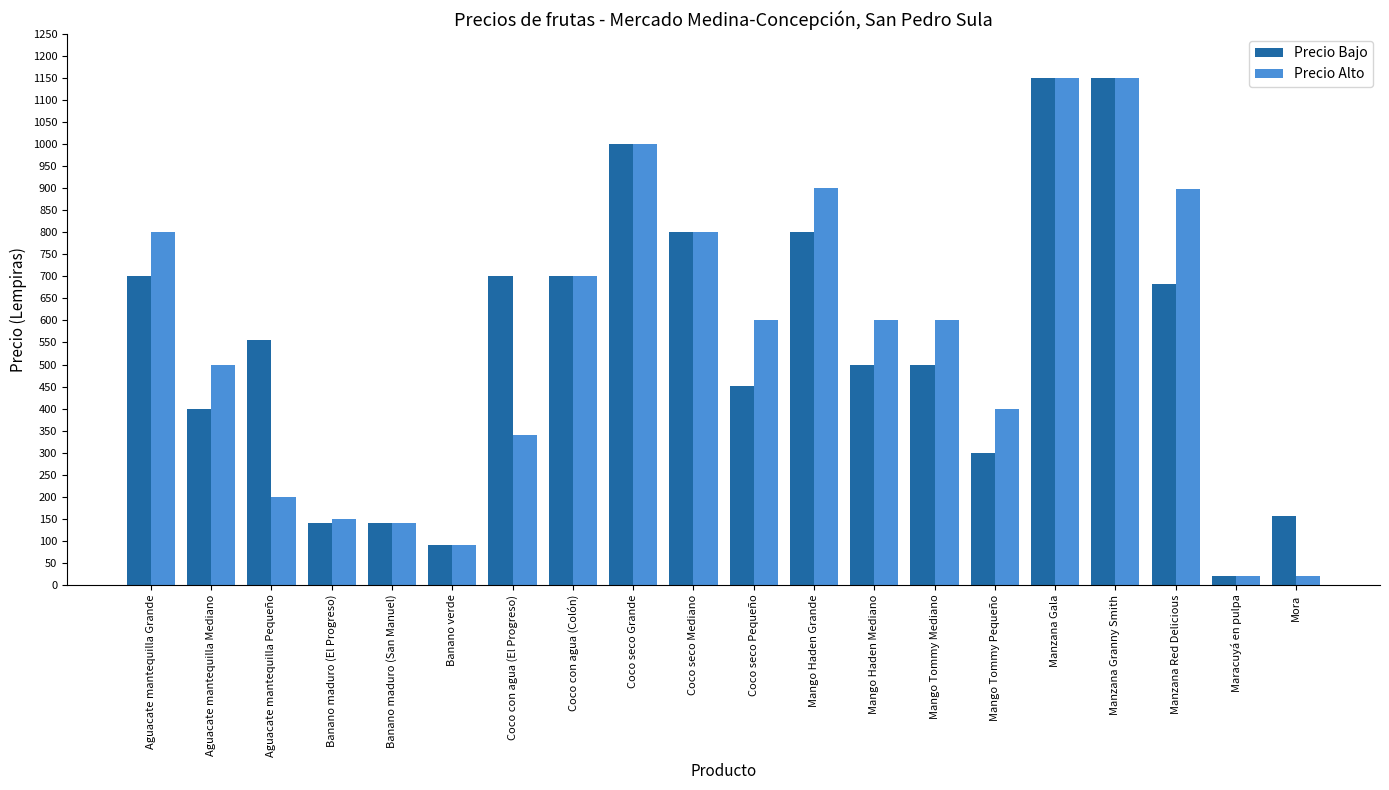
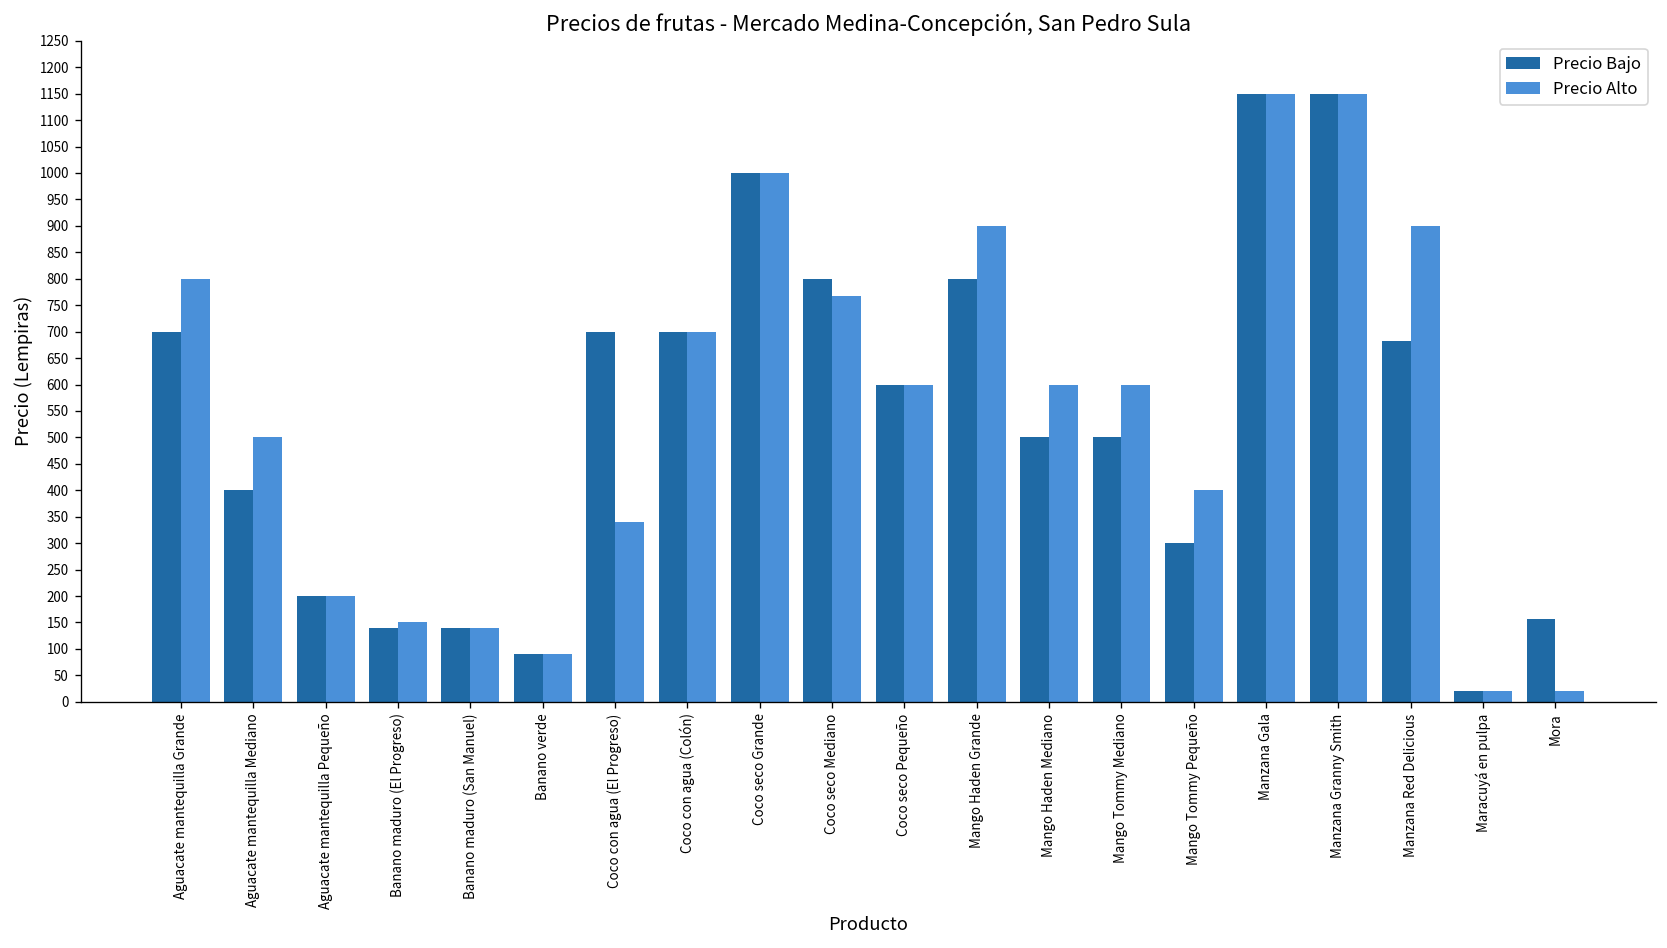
  {
    "Precio Bajo": {
      "Aguacate mantequilla Grande": 700,
      "Aguacate mantequilla Mediano": 400,
-     "Aguacate mantequilla Pequeño": 560,
+     "Aguacate mantequilla Pequeño": 200,
      "Banano maduro (El Progreso)": 140,
      "Banano maduro (San Manuel)": 140,
      "Banano verde": 90,
      "Coco con agua (El Progreso)": 700,
      "Coco con agua (Colón)": 700,
      "Coco seco Grande": 1000,
      "Coco seco Mediano": 800,
-     "Coco seco Pequeño": 450,
+     "Coco seco Pequeño": 600,
      "Mango Haden Grande": 800,
      "Mango Haden Mediano": 500,
      "Mango Tommy Mediano": 500,
      "Mango Tommy Pequeño": 300,
      "Manzana Gala": 1150,
      "Manzana Granny Smith": 1150,
      "Manzana Red Delicious": 680,
      "Maracuyá en pulpa": 20,
      "Mora": 160
    },
    "Precio Alto": {
      "Aguacate mantequilla Grande": 800,
      "Aguacate mantequilla Mediano": 500,
      "Aguacate mantequilla Pequeño": 200,
      "Banano maduro (El Progreso)": 150,
      "Banano maduro (San Manuel)": 140,
      "Banano verde": 90,
      "Coco con agua (El Progreso)": 340,
      "Coco con agua (Colón)": 700,
      "Coco seco Grande": 1000,
-     "Coco seco Mediano": 800,
+     "Coco seco Mediano": 770,
      "Coco seco Pequeño": 600,
      "Mango Haden Grande": 900,
      "Mango Haden Mediano": 600,
      "Mango Tommy Mediano": 600,
      "Mango Tommy Pequeño": 400,
      "Manzana Gala": 1150,
      "Manzana Granny Smith": 1150,
      "Manzana Red Delicious": 900,
      "Maracuyá en pulpa": 20,
      "Mora": 20
    }
  }
